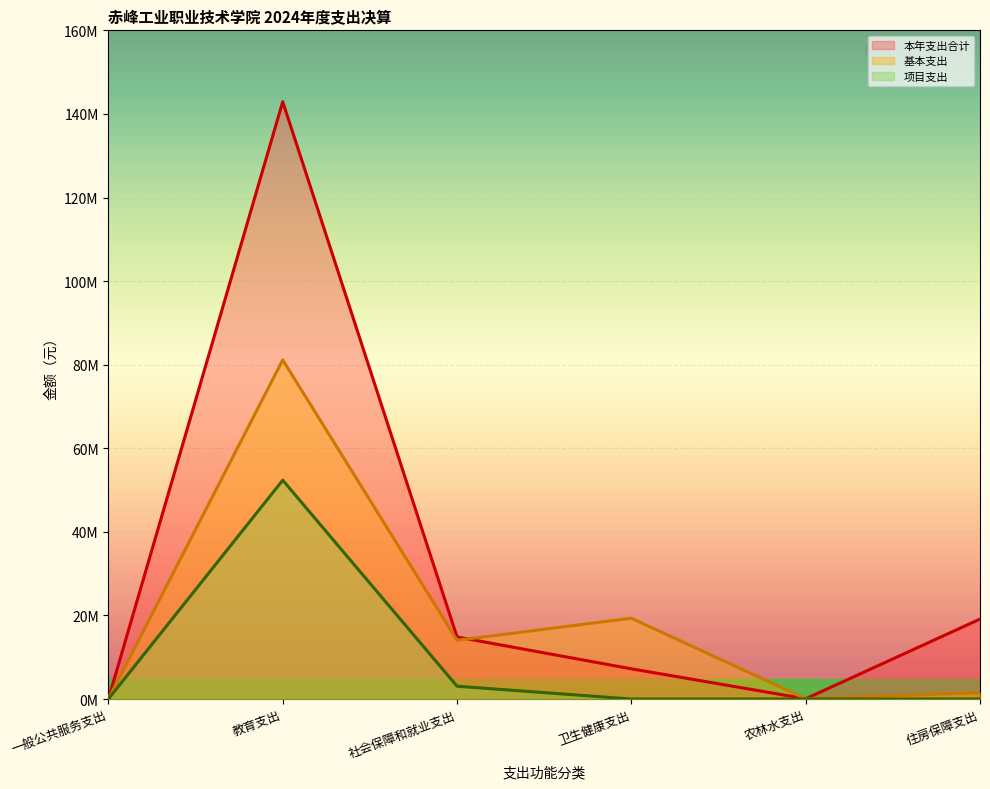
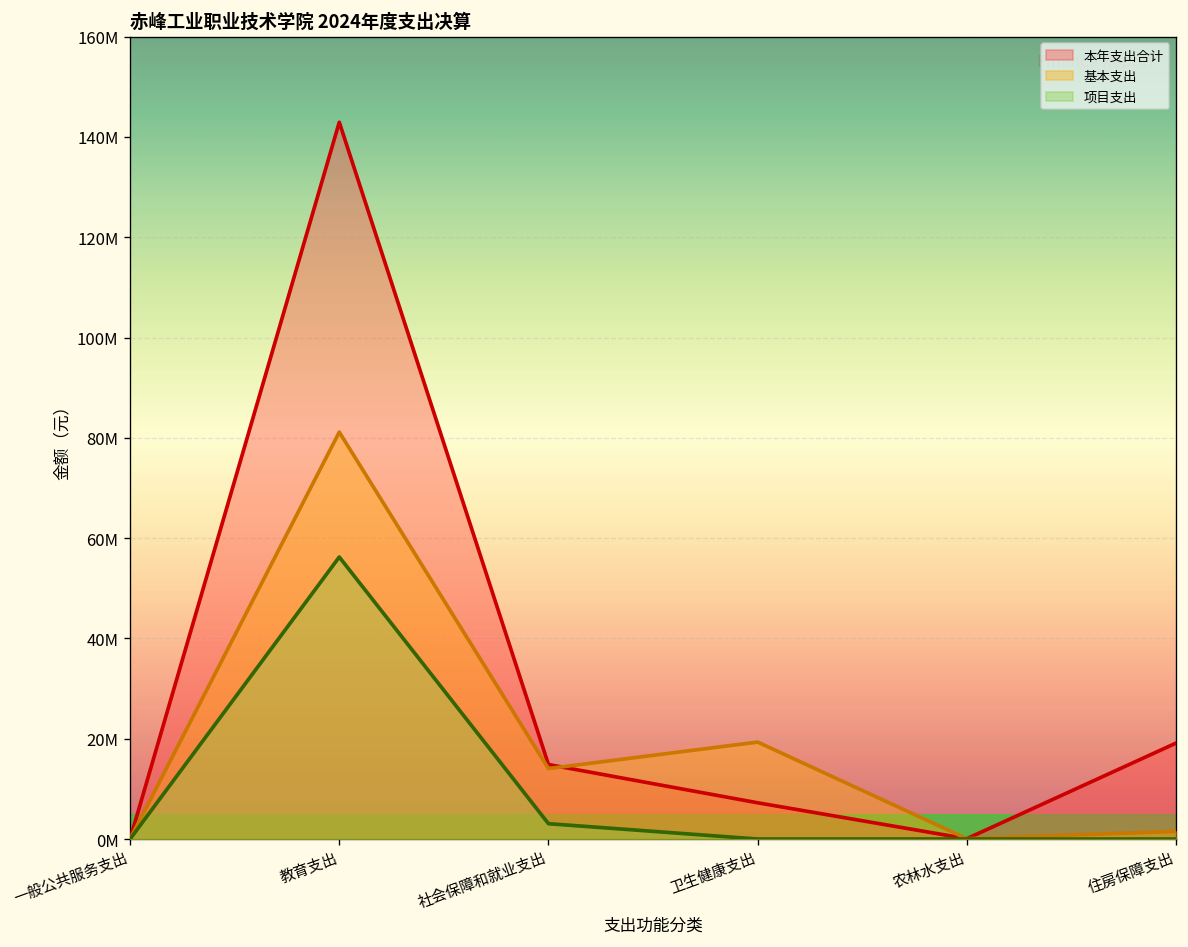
  {
    "本年支出合计": {
      "教育支出": 143000000,
      "社会保障和就业支出": 15000000,
      "卫生健康支出": 7000000,
      "住房保障支出": 19000000
    },
    "基本支出": {
      "教育支出": 81000000,
      "社会保障和就业支出": 14000000,
      "卫生健康支出": 19000000
    },
    "项目支出": {
-     "教育支出": 52000000
+     "教育支出": 56000000
    }
  }
